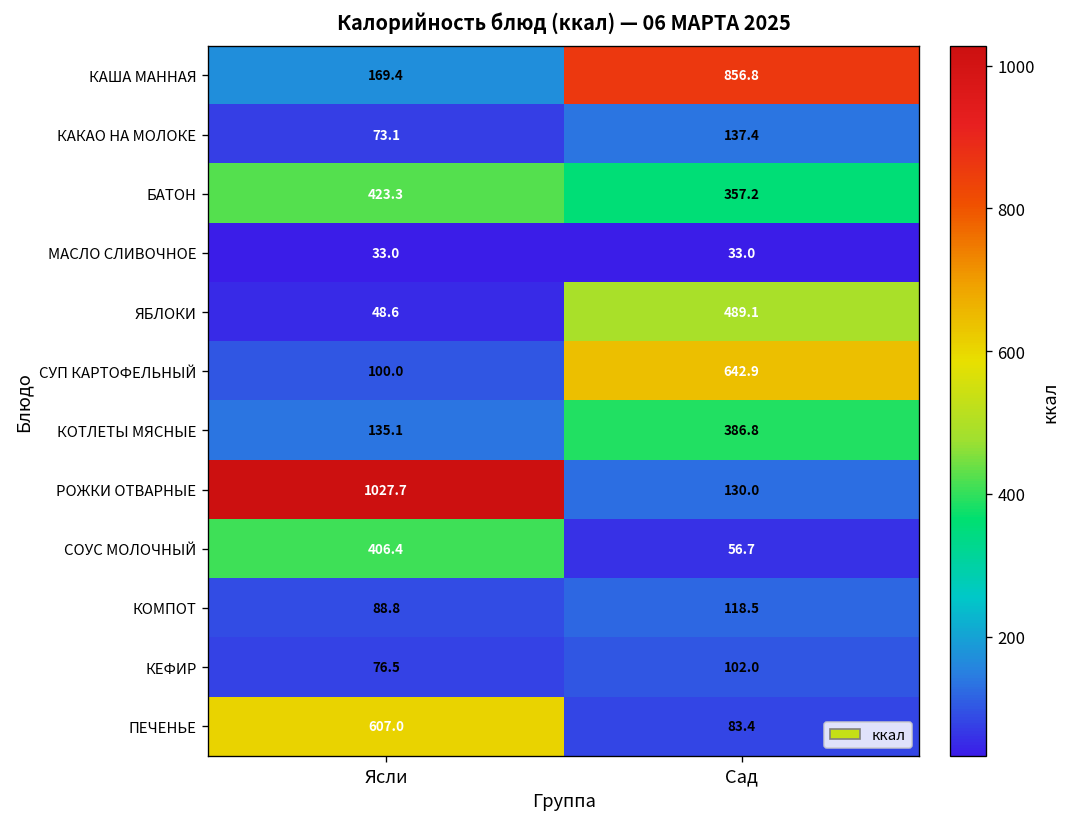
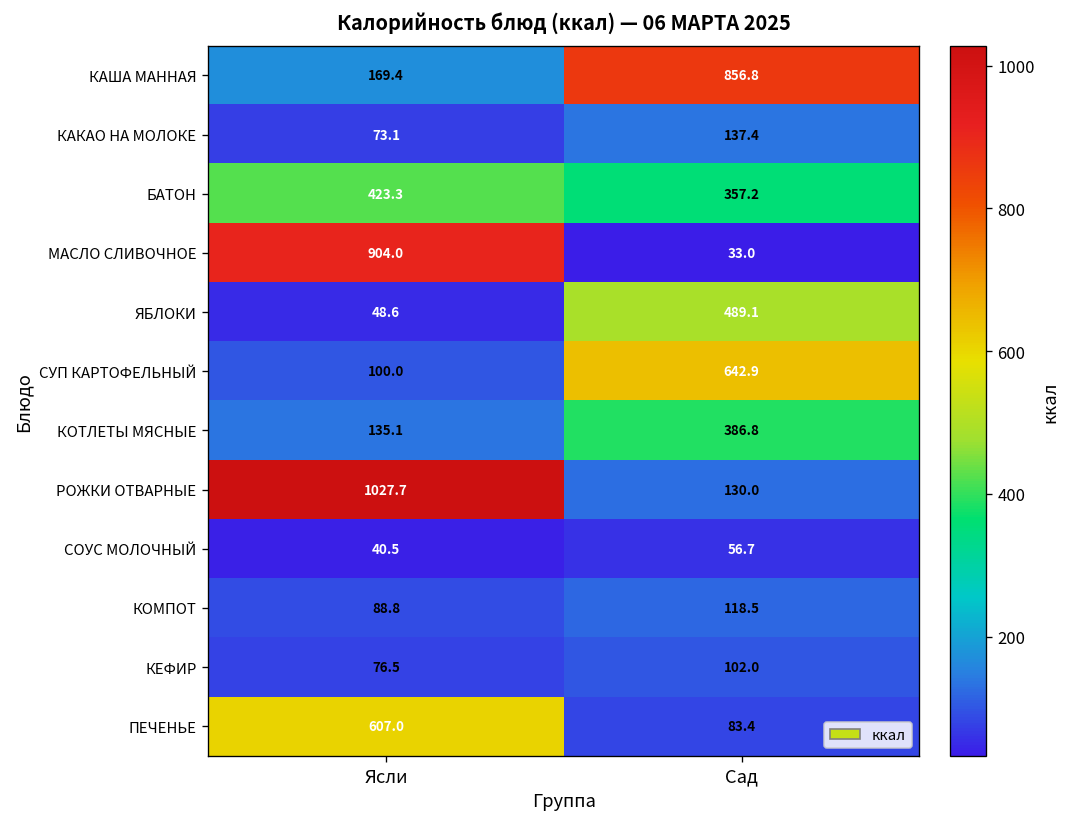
  {
    "КАША МАННАЯ": {
      "Ясли": 169.4,
      "Сад": 856.8
    },
    "КАКАО НА МОЛОКЕ": {
      "Ясли": 73.1,
      "Сад": 137.4
    },
    "БАТОН": {
      "Ясли": 423.3,
      "Сад": 357.2
    },
    "МАСЛО СЛИВОЧНОЕ": {
-     "Ясли": 33.0,
+     "Ясли": 904.0,
      "Сад": 33.0
    },
    "ЯБЛОКИ": {
      "Ясли": 48.6,
      "Сад": 489.1
    },
    "СУП КАРТОФЕЛЬНЫЙ": {
      "Ясли": 100.0,
      "Сад": 642.9
    },
    "КОТЛЕТЫ МЯСНЫЕ": {
      "Ясли": 135.1,
      "Сад": 386.8
    },
    "РОЖКИ ОТВАРНЫЕ": {
      "Ясли": 1027.7,
      "Сад": 130.0
    },
    "СОУС МОЛОЧНЫЙ": {
-     "Ясли": 406.4,
+     "Ясли": 40.5,
      "Сад": 56.7
    },
    "КОМПОТ": {
      "Ясли": 88.8,
      "Сад": 118.5
    },
    "КЕФИР": {
      "Ясли": 76.5,
      "Сад": 102.0
    },
    "ПЕЧЕНЬЕ": {
      "Ясли": 607.0,
      "Сад": 83.4
    }
  }
